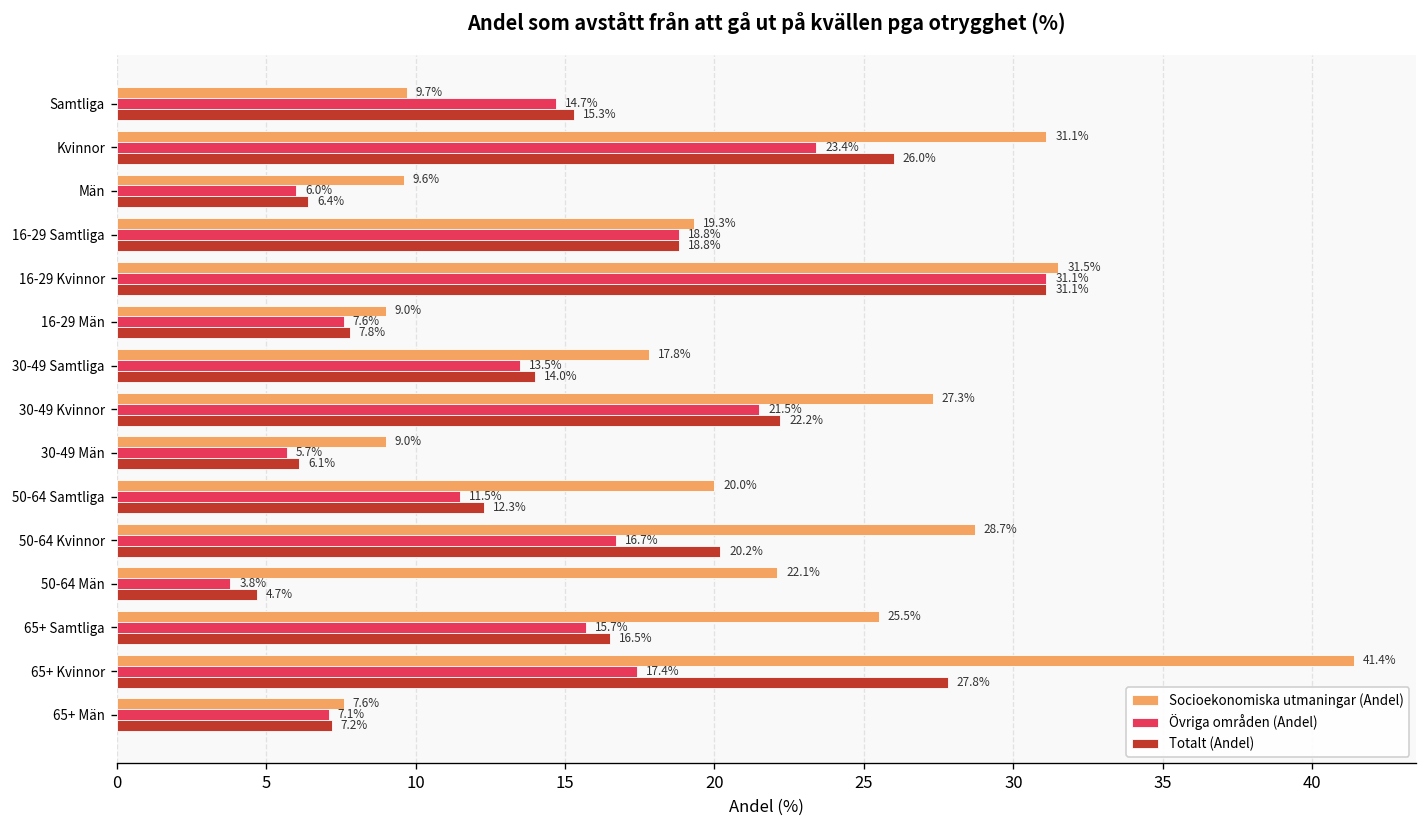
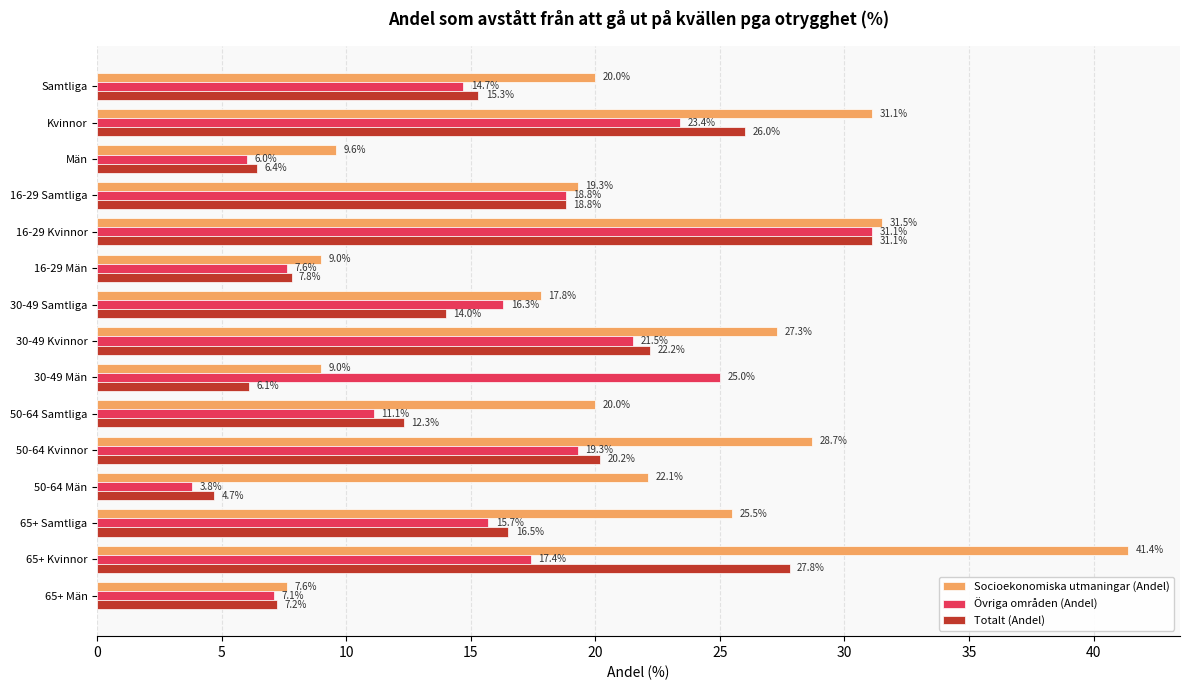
  {
    "Socioekonomiska utmaningar (Andel)": {
-     "Samtliga": "9.7%",
+     "Samtliga": "20.0%",
      "Kvinnor": "31.1%",
      "Män": "9.6%",
      "16-29 Samtliga": "19.3%",
      "16-29 Kvinnor": "31.5%",
      "16-29 Män": "9.0%",
      "30-49 Samtliga": "17.8%",
      "30-49 Kvinnor": "27.3%",
      "30-49 Män": "9.0%",
      "50-64 Samtliga": "20.0%",
      "50-64 Kvinnor": "28.7%",
      "50-64 Män": "22.1%",
      "65+ Samtliga": "25.5%",
      "65+ Kvinnor": "41.4%",
      "65+ Män": "7.6%"
    },
    "Övriga områden (Andel)": {
      "Samtliga": "14.7%",
      "Kvinnor": "23.4%",
      "Män": "6.0%",
      "16-29 Samtliga": "18.8%",
      "16-29 Kvinnor": "31.1%",
      "16-29 Män": "7.6%",
-     "30-49 Samtliga": "13.5%",
+     "30-49 Samtliga": "16.3%",
      "30-49 Kvinnor": "21.5%",
-     "30-49 Män": "5.7%",
-     "50-64 Samtliga": "11.5%",
-     "50-64 Kvinnor": "16.7%",
+     "30-49 Män": "25.0%",
+     "50-64 Samtliga": "11.1%",
+     "50-64 Kvinnor": "19.3%",
      "50-64 Män": "3.8%",
      "65+ Samtliga": "15.7%",
      "65+ Kvinnor": "17.4%",
      "65+ Män": "7.1%"
    },
    "Totalt (Andel)": {
      "Samtliga": "15.3%",
      "Kvinnor": "26.0%",
      "Män": "6.4%",
      "16-29 Samtliga": "18.8%",
      "16-29 Kvinnor": "31.1%",
      "16-29 Män": "7.8%",
      "30-49 Samtliga": "14.0%",
      "30-49 Kvinnor": "22.2%",
      "30-49 Män": "6.1%",
      "50-64 Samtliga": "12.3%",
      "50-64 Kvinnor": "20.2%",
      "50-64 Män": "4.7%",
      "65+ Samtliga": "16.5%",
      "65+ Kvinnor": "27.8%",
      "65+ Män": "7.2%"
    }
  }
